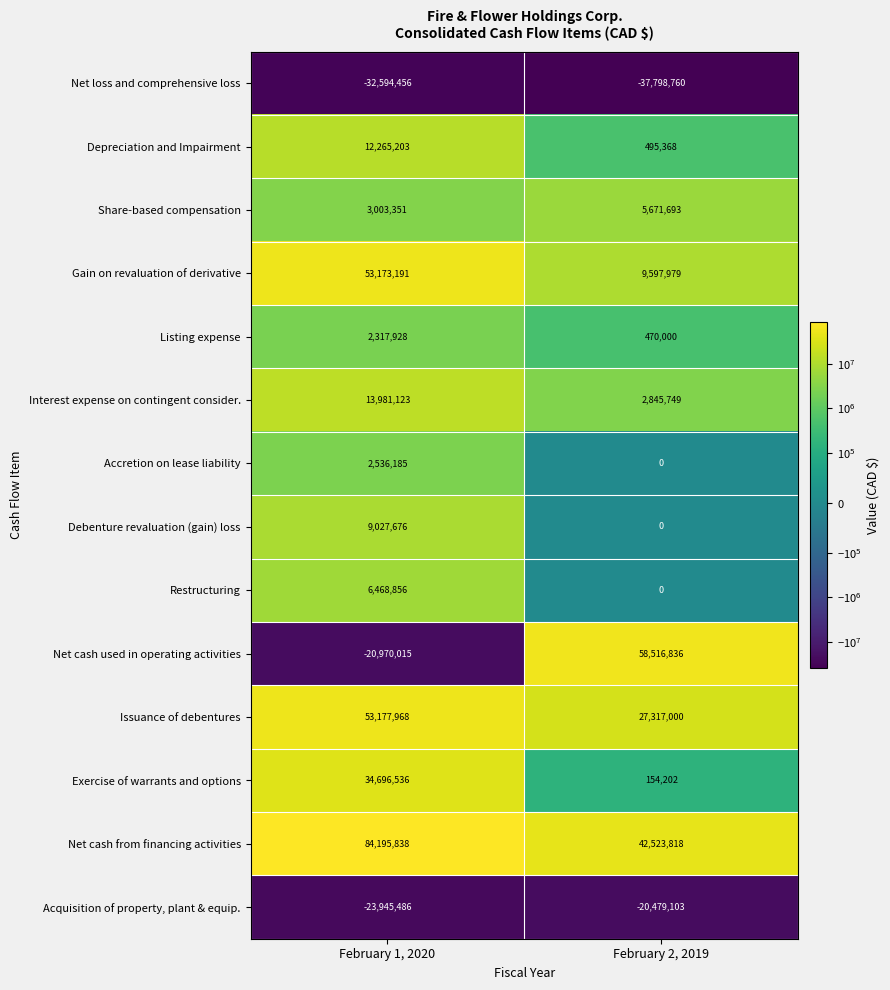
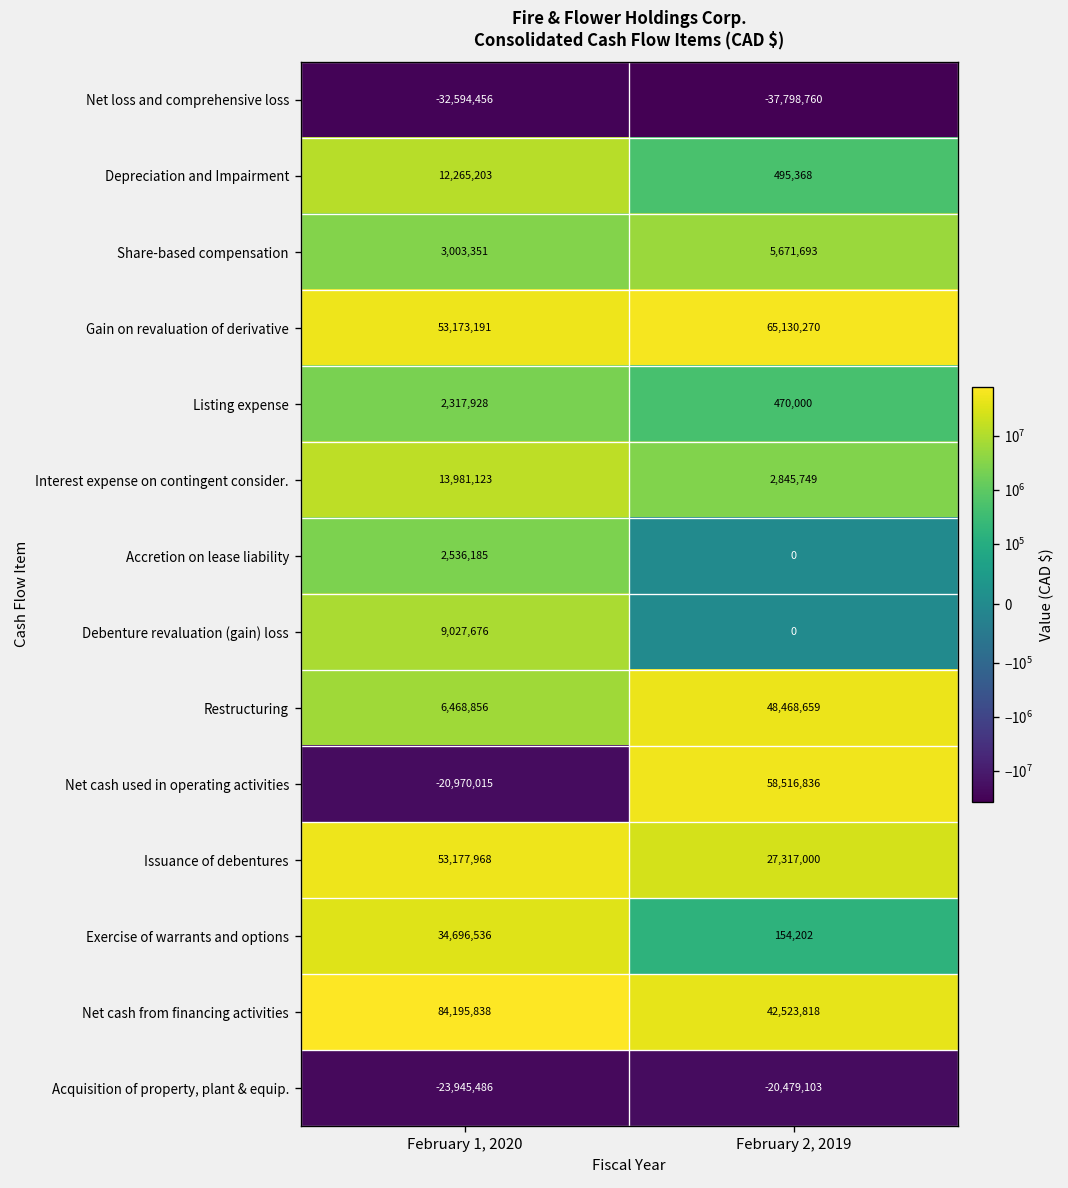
  {
    "Net loss and comprehensive loss": {
      "February 1, 2020": "-32,594,456",
      "February 2, 2019": "-37,798,760"
    },
    "Depreciation and Impairment": {
      "February 1, 2020": "12,265,203",
      "February 2, 2019": "495,368"
    },
    "Share-based compensation": {
      "February 1, 2020": "3,003,351",
      "February 2, 2019": "5,671,693"
    },
    "Gain on revaluation of derivative": {
      "February 1, 2020": "53,173,191",
-     "February 2, 2019": "9,597,979"
+     "February 2, 2019": "65,130,270"
    },
    "Listing expense": {
      "February 1, 2020": "2,317,928",
      "February 2, 2019": "470,000"
    },
    "Interest expense on contingent consider.": {
      "February 1, 2020": "13,981,123",
      "February 2, 2019": "2,845,749"
    },
    "Accretion on lease liability": {
      "February 1, 2020": "2,536,185",
      "February 2, 2019": "0"
    },
    "Debenture revaluation (gain) loss": {
      "February 1, 2020": "9,027,676",
      "February 2, 2019": "0"
    },
    "Restructuring": {
      "February 1, 2020": "6,468,856",
-     "February 2, 2019": "0"
+     "February 2, 2019": "48,468,659"
    },
    "Net cash used in operating activities": {
      "February 1, 2020": "-20,970,015",
      "February 2, 2019": "58,516,836"
    },
    "Issuance of debentures": {
      "February 1, 2020": "53,177,968",
      "February 2, 2019": "27,317,000"
    },
    "Exercise of warrants and options": {
      "February 1, 2020": "34,696,536",
      "February 2, 2019": "154,202"
    },
    "Net cash from financing activities": {
      "February 1, 2020": "84,195,838",
      "February 2, 2019": "42,523,818"
    },
    "Acquisition of property, plant & equip.": {
      "February 1, 2020": "-23,945,486",
      "February 2, 2019": "-20,479,103"
    }
  }
